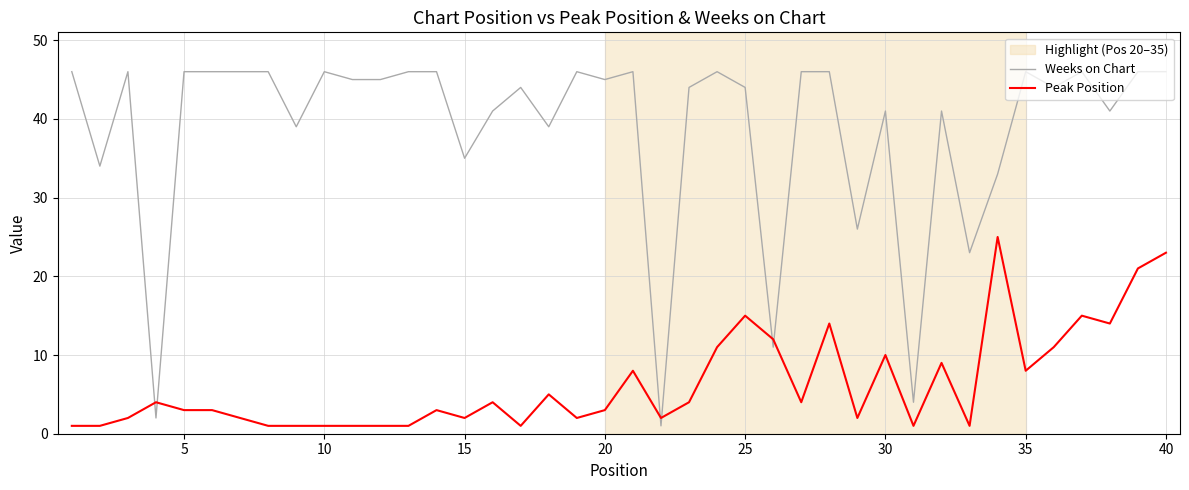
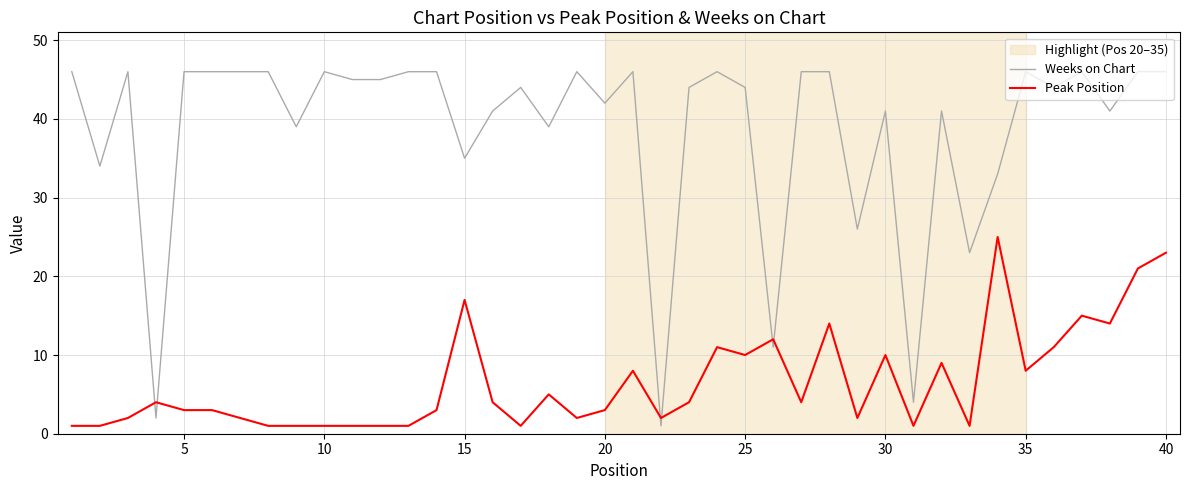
  {
    "Weeks on Chart": {
      "5": 46,
      "10": 46,
      "15": 35,
-     "20": 45,
+     "20": 42,
      "25": 44,
      "30": 41
    },
    "Peak Position": {
      "5": 3,
      "10": 1,
-     "15": 2,
+     "15": 17,
      "20": 3,
-     "25": 15,
+     "25": 10,
      "30": 10,
      "35": 8,
      "40": 23
    }
  }
